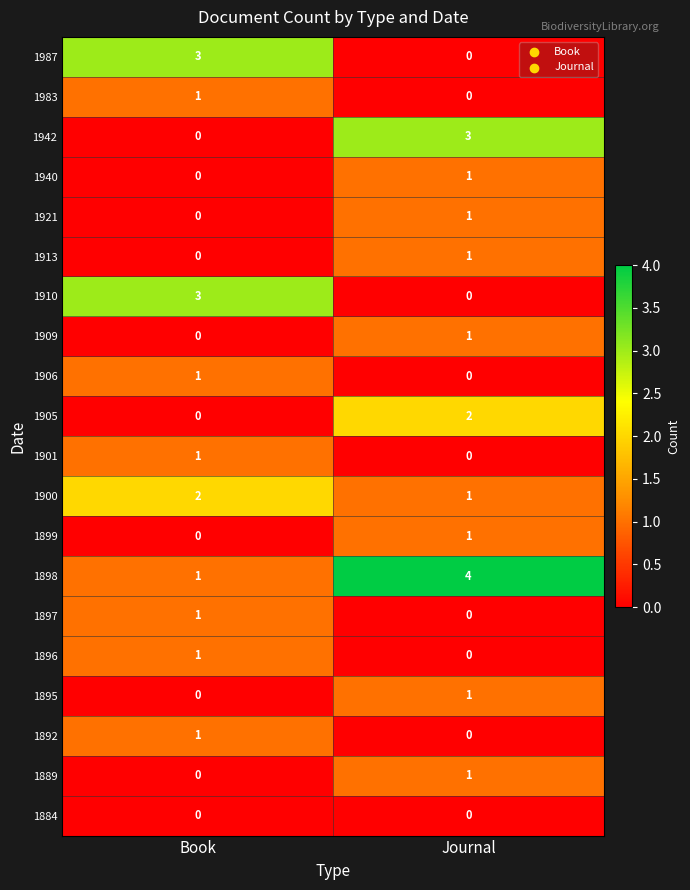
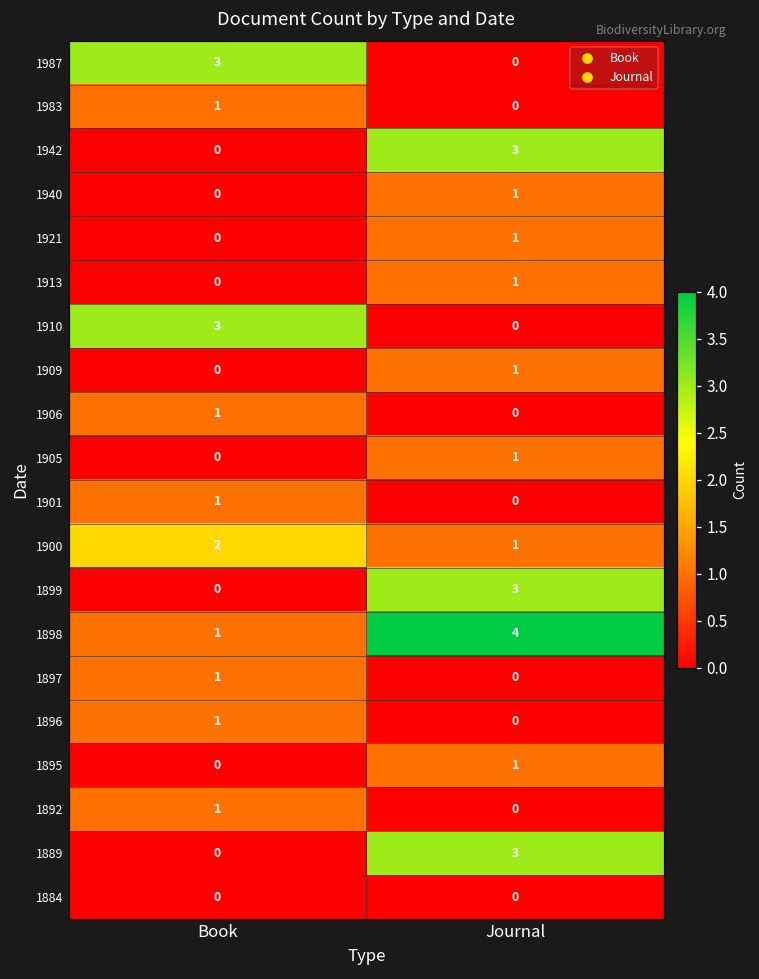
  {
    "1987": {
      "Book": 3,
      "Journal": 0
    },
    "1983": {
      "Book": 1,
      "Journal": 0
    },
    "1942": {
      "Book": 0,
      "Journal": 3
    },
    "1940": {
      "Book": 0,
      "Journal": 1
    },
    "1921": {
      "Book": 0,
      "Journal": 1
    },
    "1913": {
      "Book": 0,
      "Journal": 1
    },
    "1910": {
      "Book": 3,
      "Journal": 0
    },
    "1909": {
      "Book": 0,
      "Journal": 1
    },
    "1906": {
      "Book": 1,
      "Journal": 0
    },
    "1905": {
      "Book": 0,
-     "Journal": 2
+     "Journal": 1
    },
    "1901": {
      "Book": 1,
      "Journal": 0
    },
    "1900": {
      "Book": 2,
      "Journal": 1
    },
    "1899": {
      "Book": 0,
-     "Journal": 1
+     "Journal": 3
    },
    "1898": {
      "Book": 1,
      "Journal": 4
    },
    "1897": {
      "Book": 1,
      "Journal": 0
    },
    "1896": {
      "Book": 1,
      "Journal": 0
    },
    "1895": {
      "Book": 0,
      "Journal": 1
    },
    "1892": {
      "Book": 1,
      "Journal": 0
    },
    "1889": {
      "Book": 0,
-     "Journal": 1
+     "Journal": 3
    },
    "1884": {
      "Book": 0,
      "Journal": 0
    }
  }
